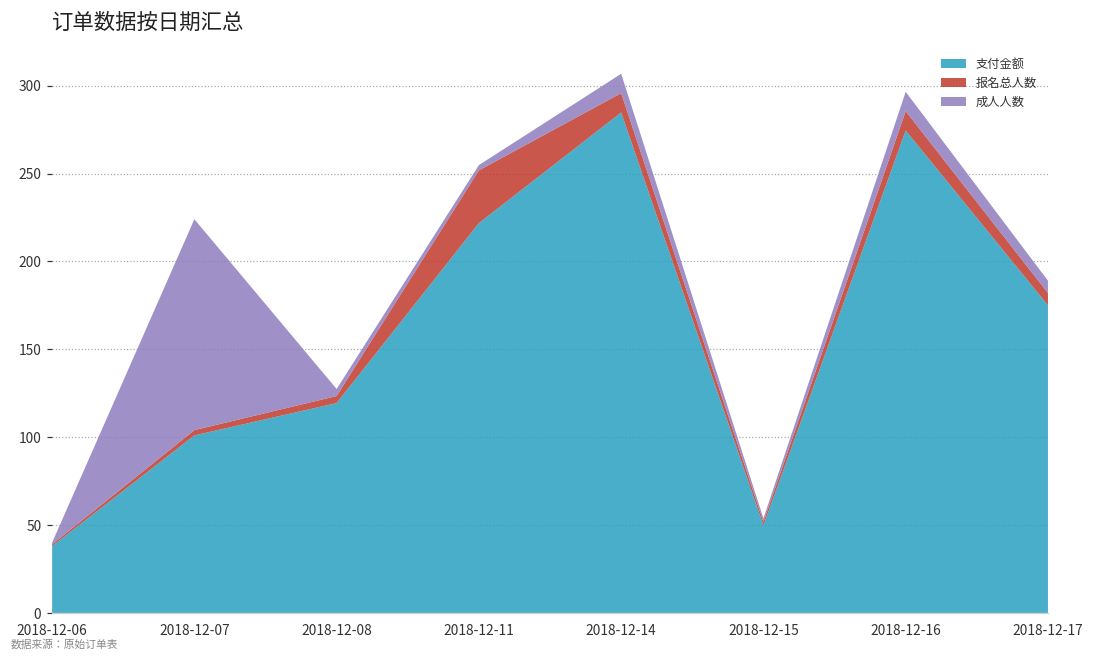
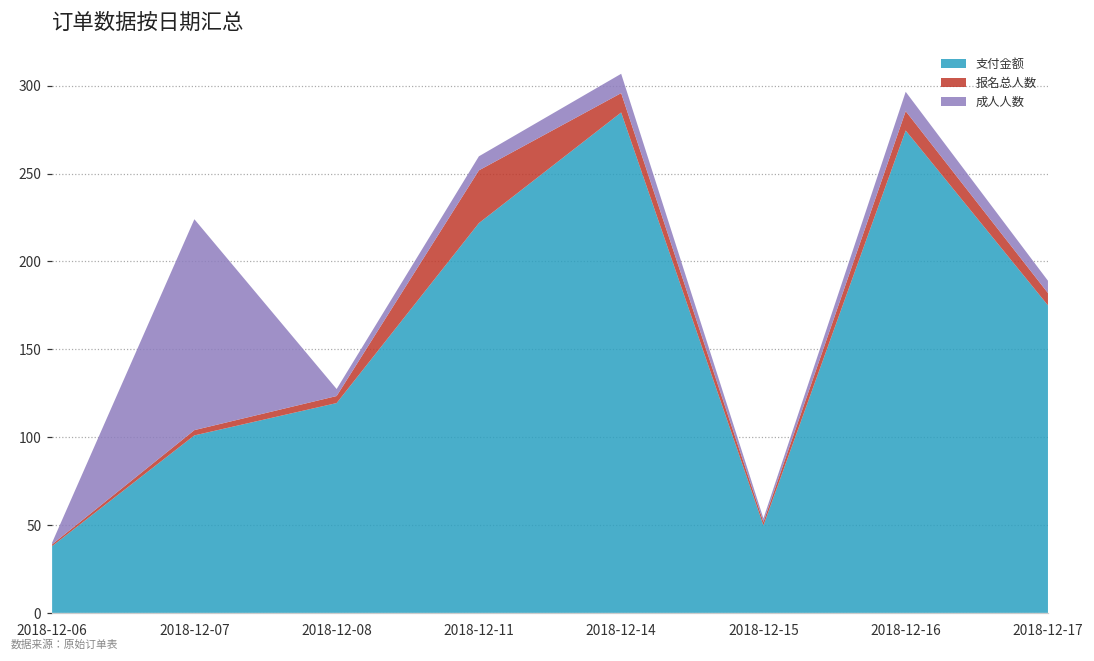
  {
    "支付金额": {
      "2018-12-07": 101,
      "2018-12-08": 119,
      "2018-12-11": 222,
      "2018-12-14": 285,
      "2018-12-15": 50,
      "2018-12-16": 275,
      "2018-12-17": 175
    },
    "报名总人数": {
      "2018-12-07": 3,
      "2018-12-08": 4,
      "2018-12-11": 30,
      "2018-12-14": 11,
      "2018-12-15": 2,
      "2018-12-16": 11,
      "2018-12-17": 7
    },
    "成人人数": {
      "2018-12-07": 120,
      "2018-12-08": 4,
-     "2018-12-11": 3,
+     "2018-12-11": 8,
      "2018-12-14": 11,
      "2018-12-15": 2,
      "2018-12-16": 11,
      "2018-12-17": 7
    }
  }
